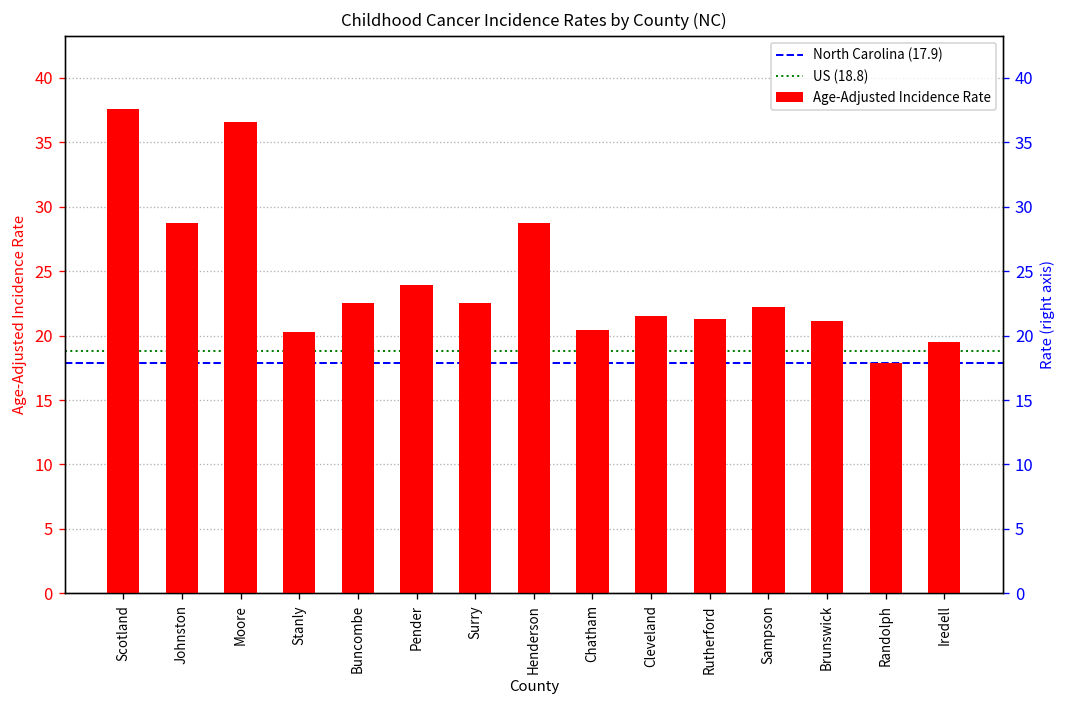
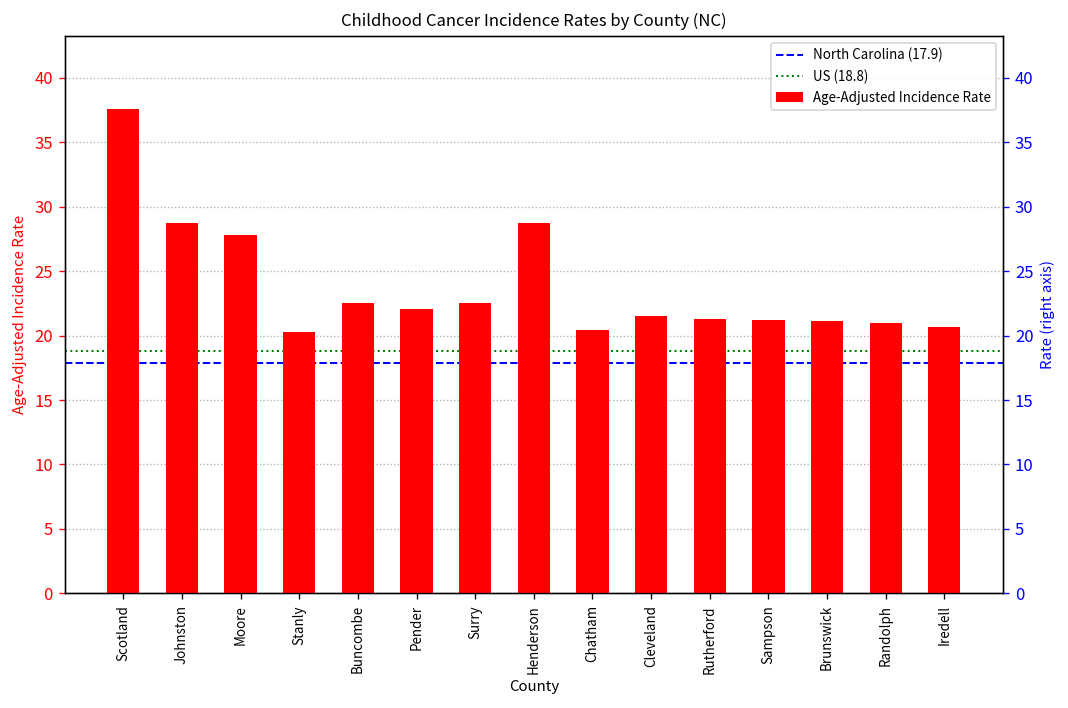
  {
    "Scotland": 37.6,
    "Johnston": 28.7,
-   "Moore": 36.6,
+   "Moore": 27.8,
    "Stanly": 20.3,
    "Buncombe": 22.5,
-   "Pender": 23.9,
+   "Pender": 22.1,
    "Surry": 22.5,
    "Henderson": 28.7,
    "Chatham": 20.4,
    "Cleveland": 21.5,
    "Rutherford": 21.3,
-   "Sampson": 22.2,
+   "Sampson": 21.2,
    "Brunswick": 21.1,
-   "Randolph": 17.9,
-   "Iredell": 19.5
+   "Randolph": 21.0,
+   "Iredell": 20.7
  }
